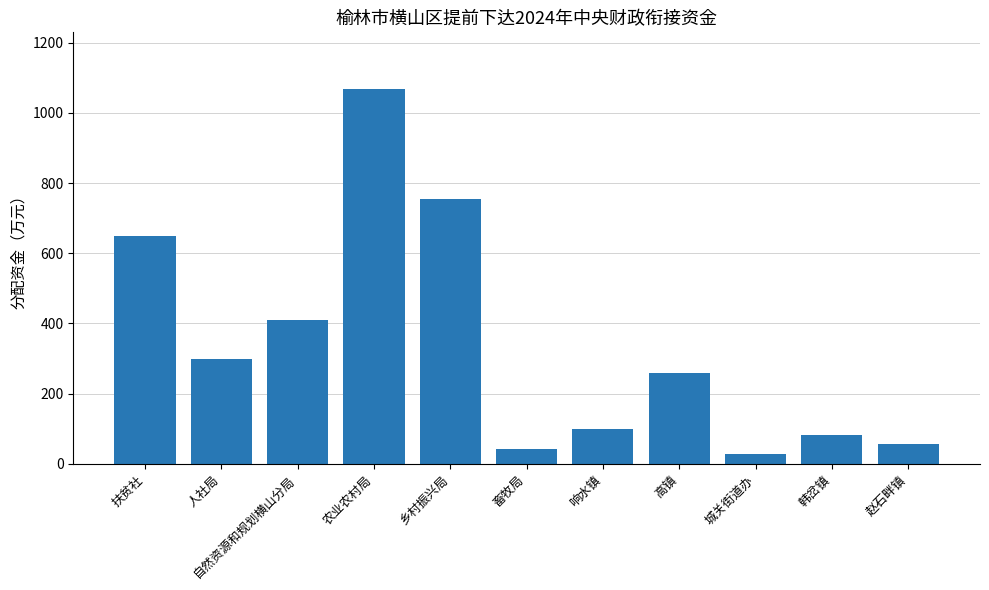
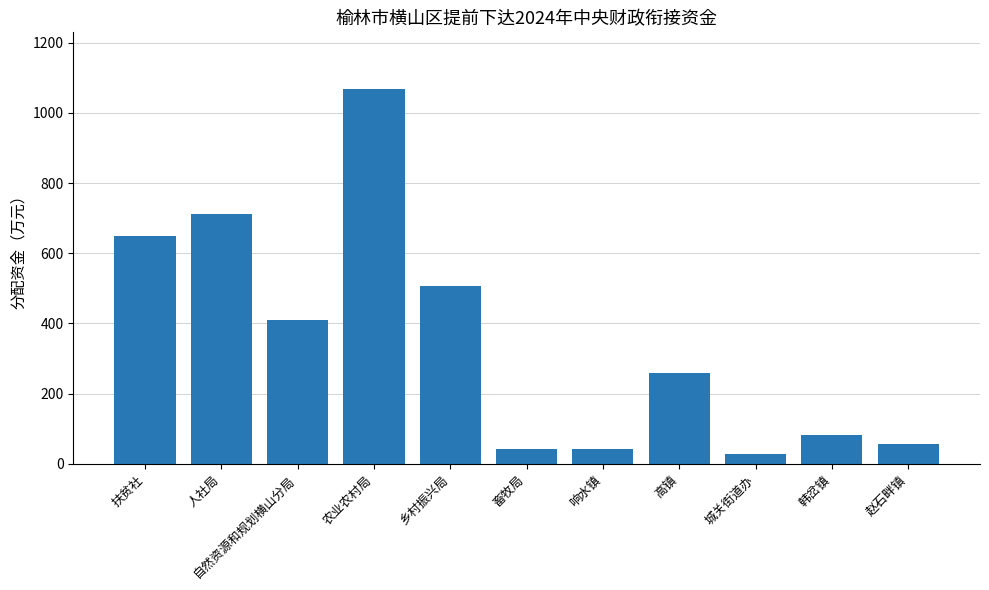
  {
    "扶贫社": 650,
-   "人社局": 300,
+   "人社局": 710,
    "自然资源和规划横山分局": 410,
    "农业农村局": 1070,
-   "乡村振兴局": 750,
+   "乡村振兴局": 510,
    "畜牧局": 40,
-   "响水镇": 100,
+   "响水镇": 40,
    "高镇": 260,
    "城关街道办": 30,
    "韩岔镇": 80,
    "赵石畔镇": 60
  }
